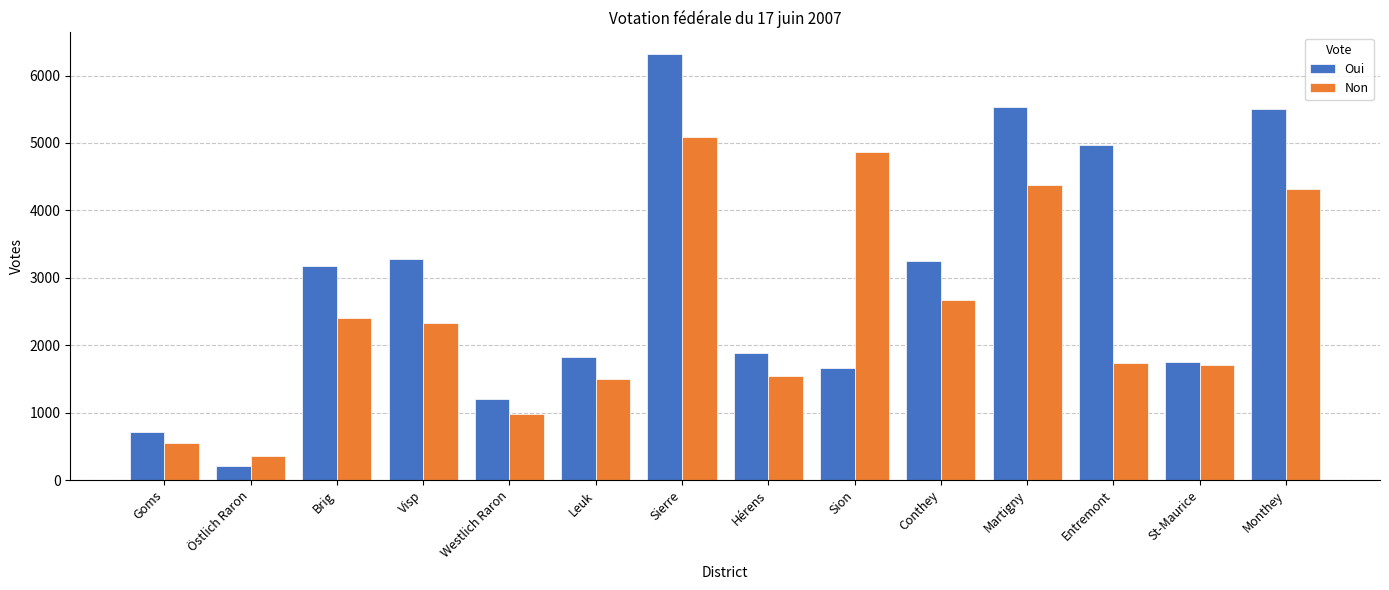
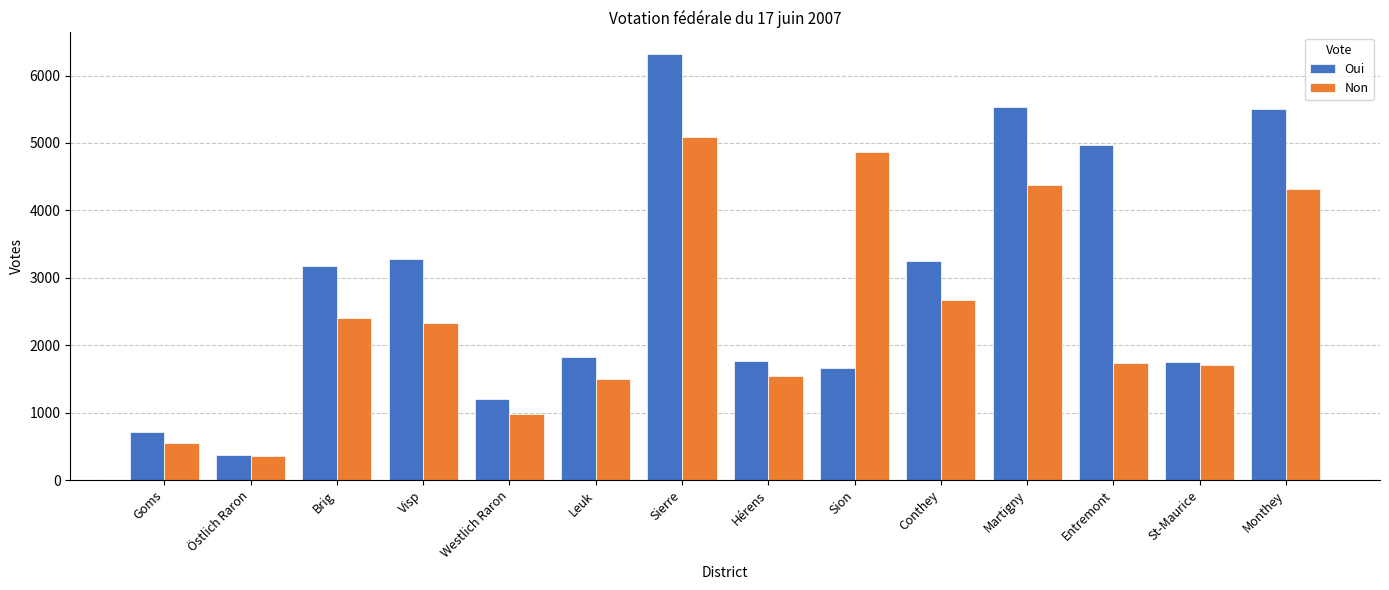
  {
    "Oui": {
      "Goms": 700,
-     "Östlich Raron": 200,
+     "Östlich Raron": 400,
      "Brig": 3200,
      "Visp": 3300,
      "Westlich Raron": 1200,
      "Leuk": 1800,
      "Sierre": 6300,
-     "Hérens": 1900,
+     "Hérens": 1800,
      "Sion": 1700,
      "Conthey": 3200,
      "Martigny": 5500,
      "Entremont": 5000,
      "St-Maurice": 1700,
      "Monthey": 5500
    },
    "Non": {
      "Goms": 500,
      "Östlich Raron": 400,
      "Brig": 2400,
      "Visp": 2300,
      "Westlich Raron": 1000,
      "Leuk": 1500,
      "Sierre": 5100,
      "Hérens": 1500,
      "Sion": 4900,
      "Conthey": 2700,
      "Martigny": 4400,
      "Entremont": 1700,
      "St-Maurice": 1700,
      "Monthey": 4300
    }
  }
